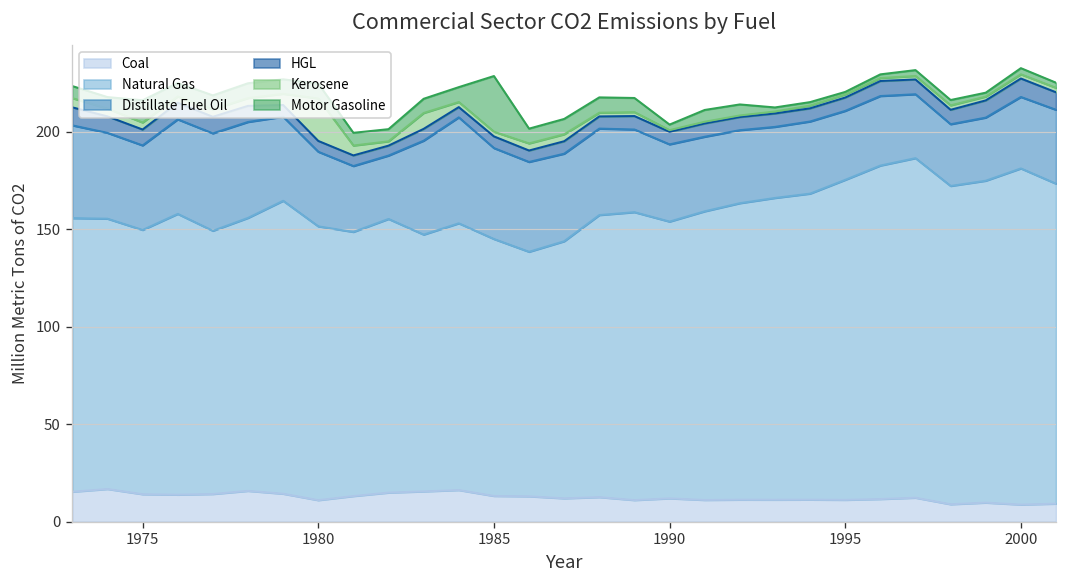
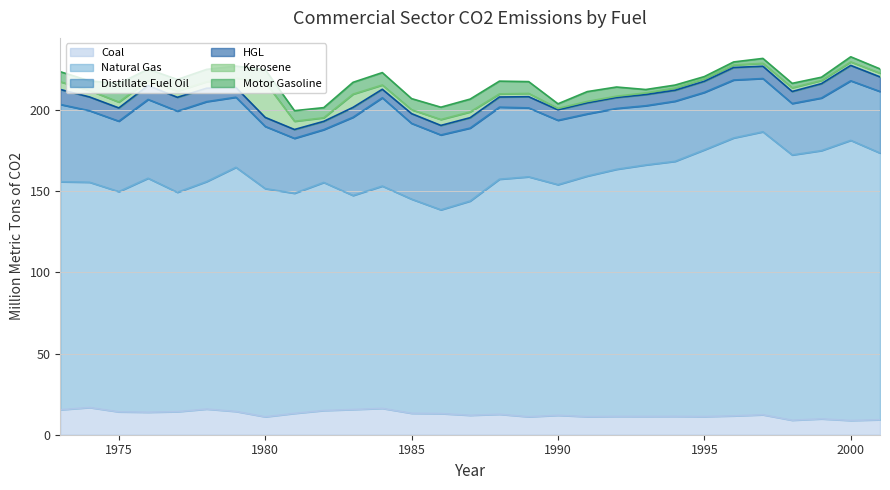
  {
    "Kerosene": {
      "1975": 4,
      "1985": 2,
      "2000": 2
    },
    "Motor Gasoline": {
-     "1985": 29,
+     "1985": 7,
      "1990": 3,
      "2000": 3
    }
  }
